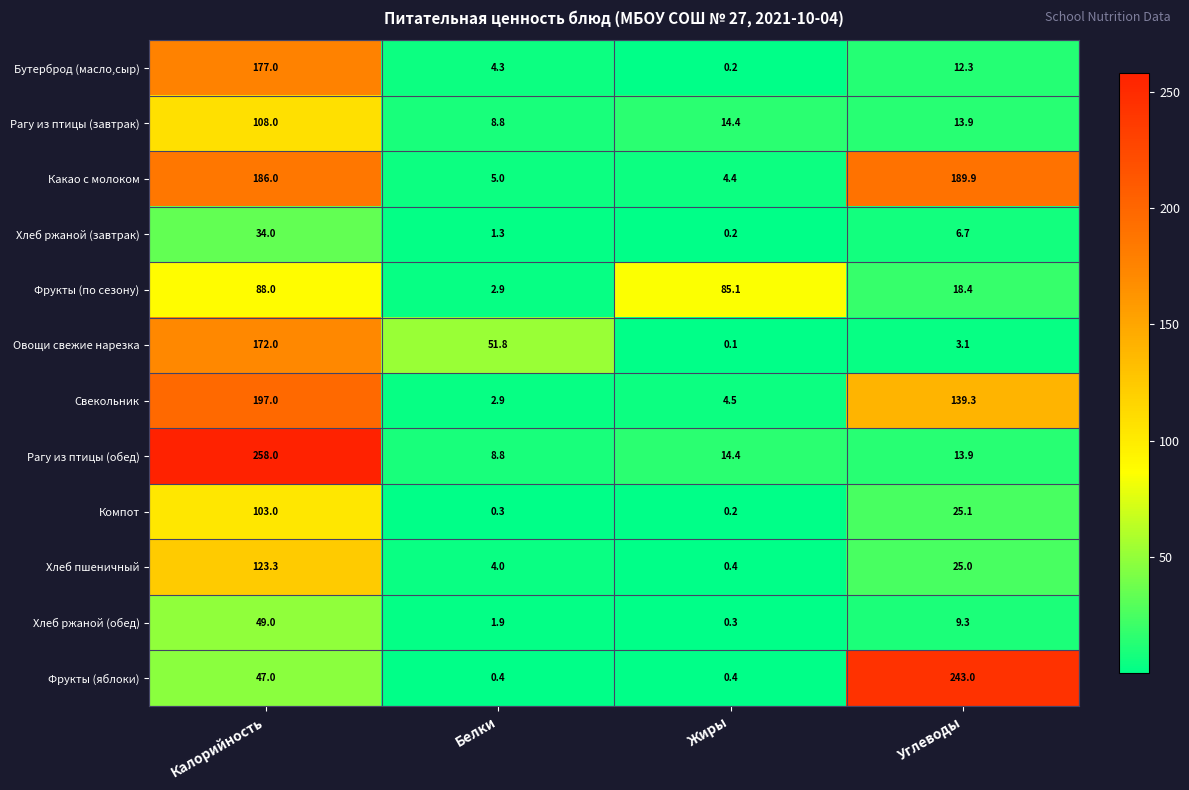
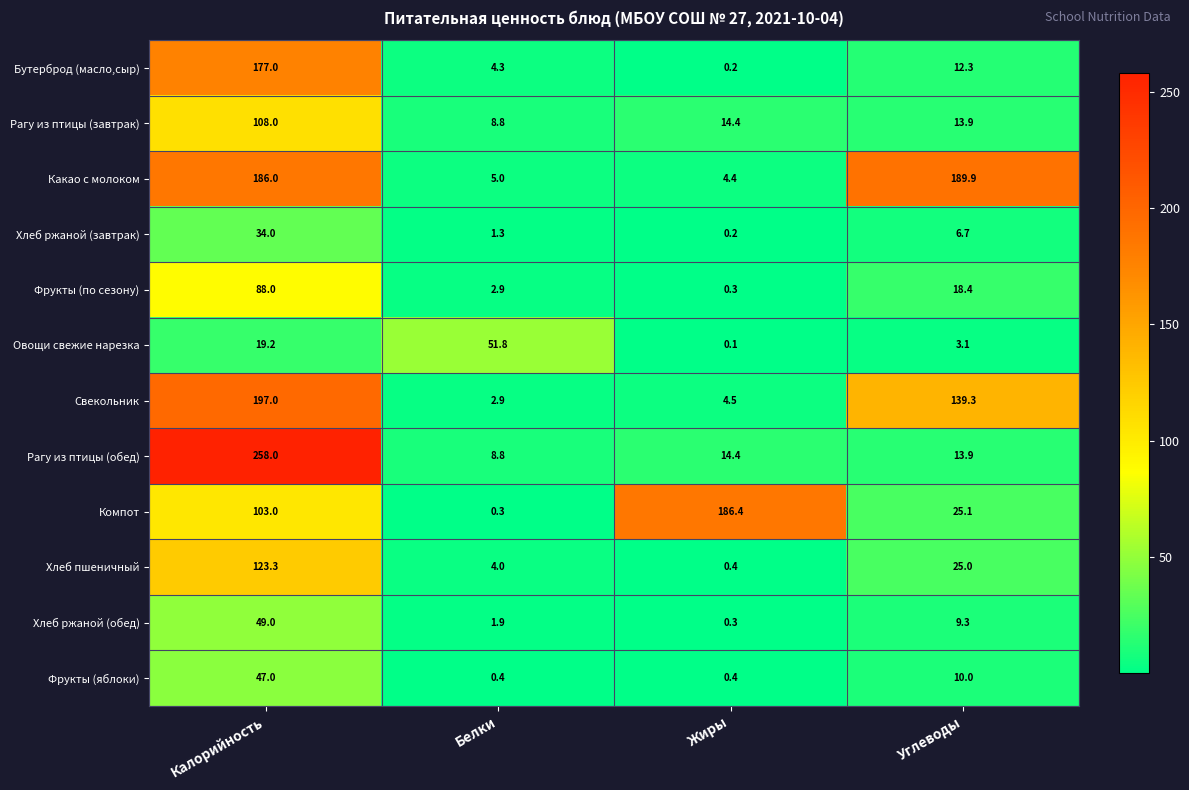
  {
    "Бутерброд (масло,сыр)": {
      "Калорийность": 177.0,
      "Белки": 4.3,
      "Жиры": 0.2,
      "Углеводы": 12.3
    },
    "Рагу из птицы (завтрак)": {
      "Калорийность": 108.0,
      "Белки": 8.8,
      "Жиры": 14.4,
      "Углеводы": 13.9
    },
    "Какао с молоком": {
      "Калорийность": 186.0,
      "Белки": 5.0,
      "Жиры": 4.4,
      "Углеводы": 189.9
    },
    "Хлеб ржаной (завтрак)": {
      "Калорийность": 34.0,
      "Белки": 1.3,
      "Жиры": 0.2,
      "Углеводы": 6.7
    },
    "Фрукты (по сезону)": {
      "Калорийность": 88.0,
      "Белки": 2.9,
-     "Жиры": 85.1,
+     "Жиры": 0.3,
      "Углеводы": 18.4
    },
    "Овощи свежие нарезка": {
-     "Калорийность": 172.0,
+     "Калорийность": 19.2,
      "Белки": 51.8,
      "Жиры": 0.1,
      "Углеводы": 3.1
    },
    "Свекольник": {
      "Калорийность": 197.0,
      "Белки": 2.9,
      "Жиры": 4.5,
      "Углеводы": 139.3
    },
    "Рагу из птицы (обед)": {
      "Калорийность": 258.0,
      "Белки": 8.8,
      "Жиры": 14.4,
      "Углеводы": 13.9
    },
    "Компот": {
      "Калорийность": 103.0,
      "Белки": 0.3,
-     "Жиры": 0.2,
+     "Жиры": 186.4,
      "Углеводы": 25.1
    },
    "Хлеб пшеничный": {
      "Калорийность": 123.3,
      "Белки": 4.0,
      "Жиры": 0.4,
      "Углеводы": 25.0
    },
    "Хлеб ржаной (обед)": {
      "Калорийность": 49.0,
      "Белки": 1.9,
      "Жиры": 0.3,
      "Углеводы": 9.3
    },
    "Фрукты (яблоки)": {
      "Калорийность": 47.0,
      "Белки": 0.4,
      "Жиры": 0.4,
-     "Углеводы": 243.0
+     "Углеводы": 10.0
    }
  }
